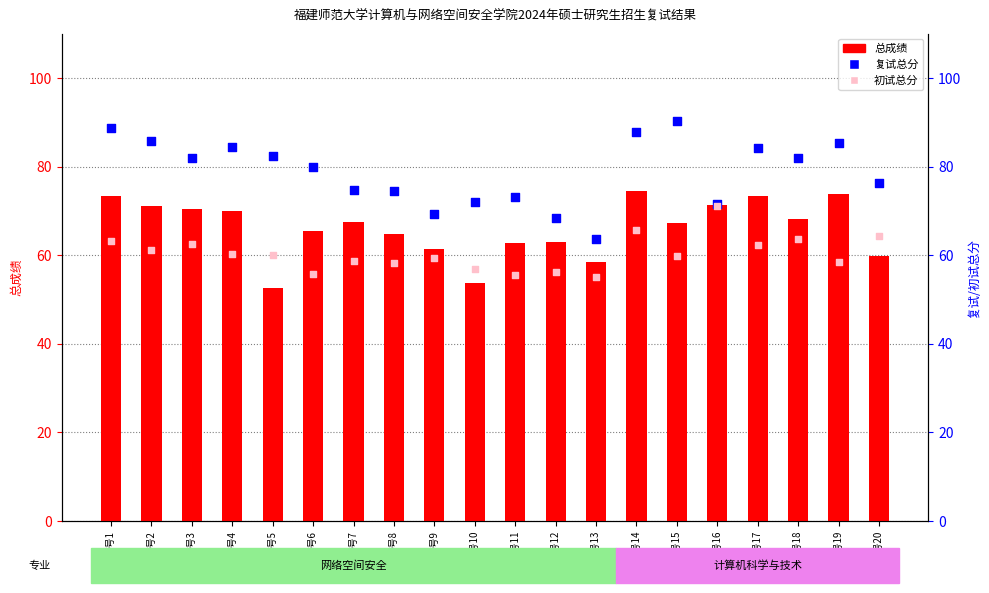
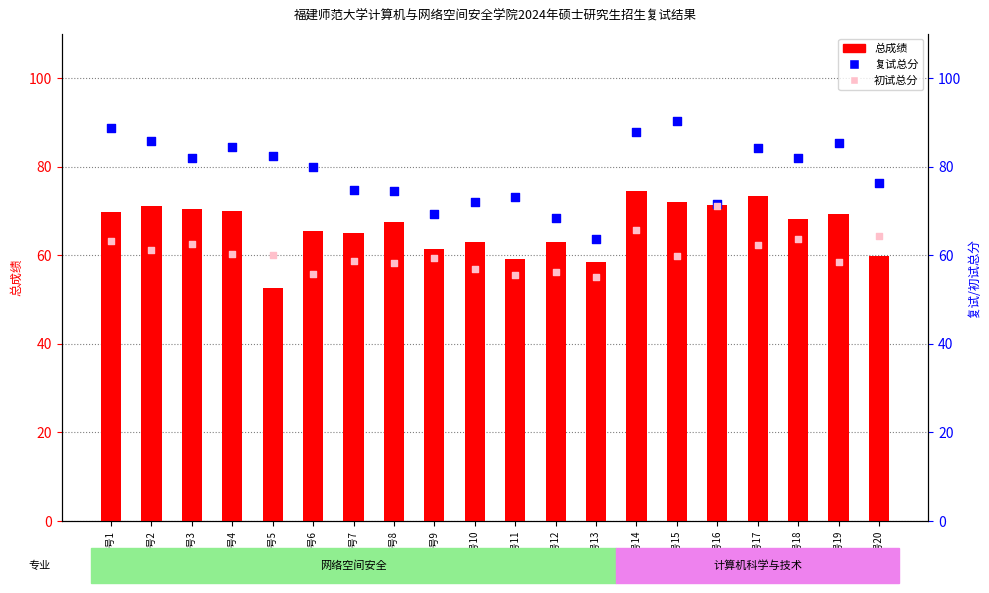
  {
    "总成绩": {
-     "序号1": 73,
+     "序号1": 70,
      "序号2": 71,
      "序号3": 70,
      "序号4": 70,
      "序号5": 53,
      "序号6": 65,
-     "序号7": 68,
-     "序号8": 65,
+     "序号7": 65,
+     "序号8": 67,
      "序号9": 61,
-     "序号10": 54,
-     "序号11": 63,
+     "序号10": 63,
+     "序号11": 59,
      "序号12": 63,
      "序号13": 58,
      "序号14": 74,
-     "序号15": 67,
+     "序号15": 72,
      "序号16": 71,
      "序号17": 73,
      "序号18": 68,
-     "序号19": 74,
+     "序号19": 69,
      "序号20": 60
    }
  }
